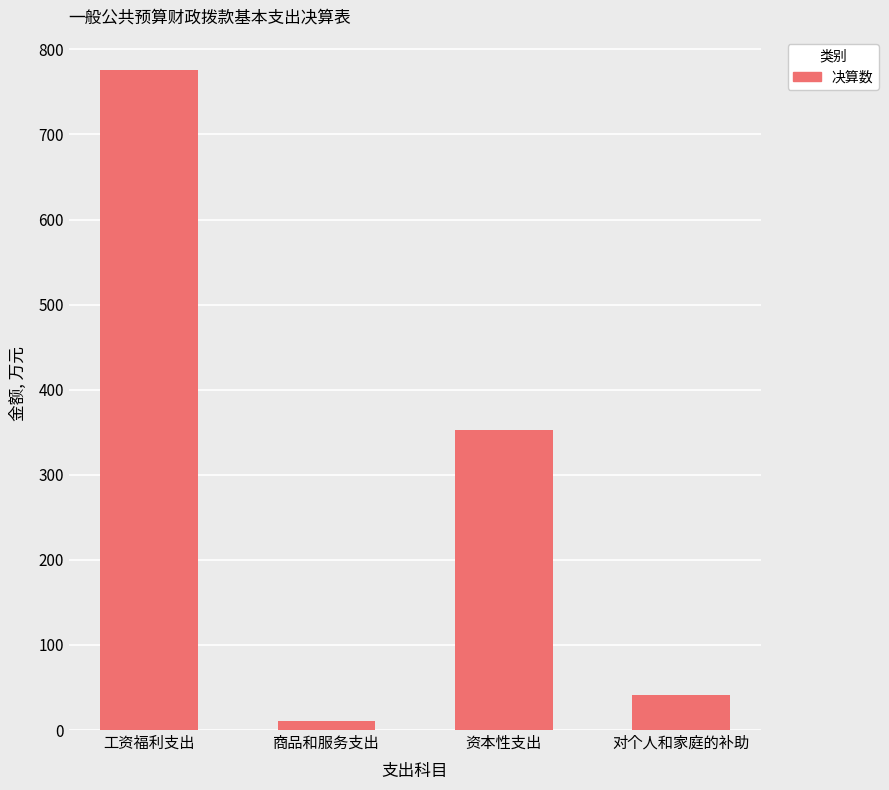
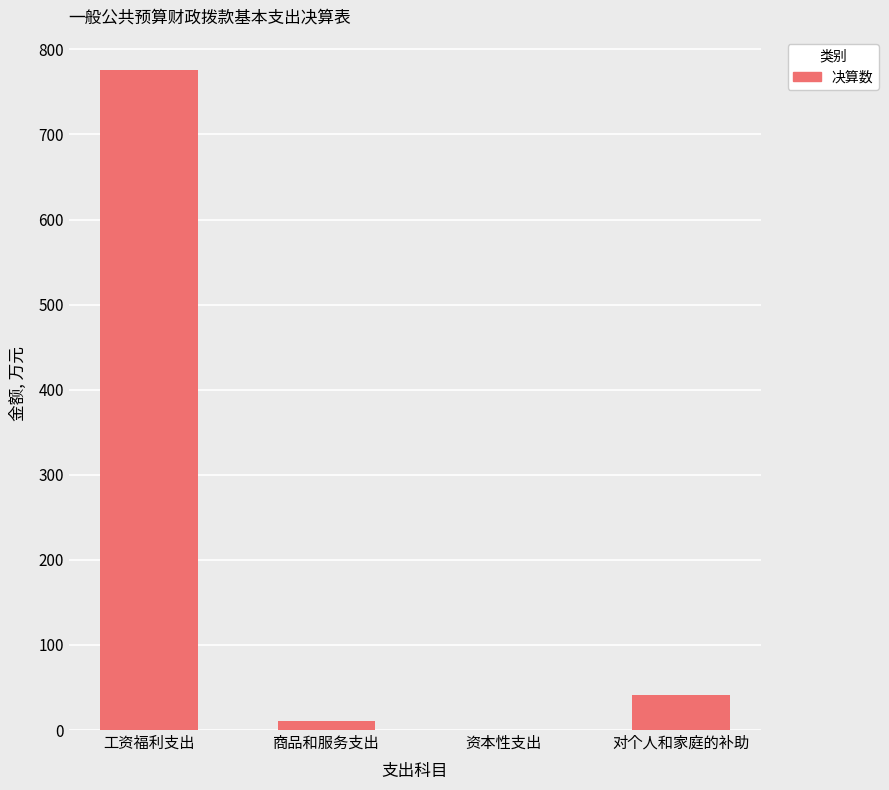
  {
    "工资福利支出": 780,
    "商品和服务支出": 10,
-   "资本性支出": 350,
+   "资本性支出": 0,
    "对个人和家庭的补助": 40
  }
